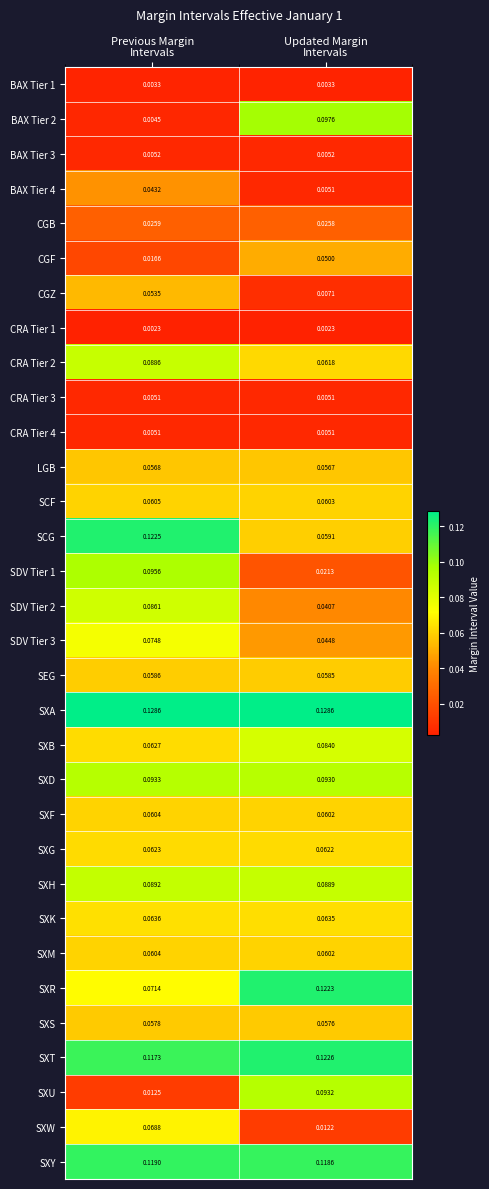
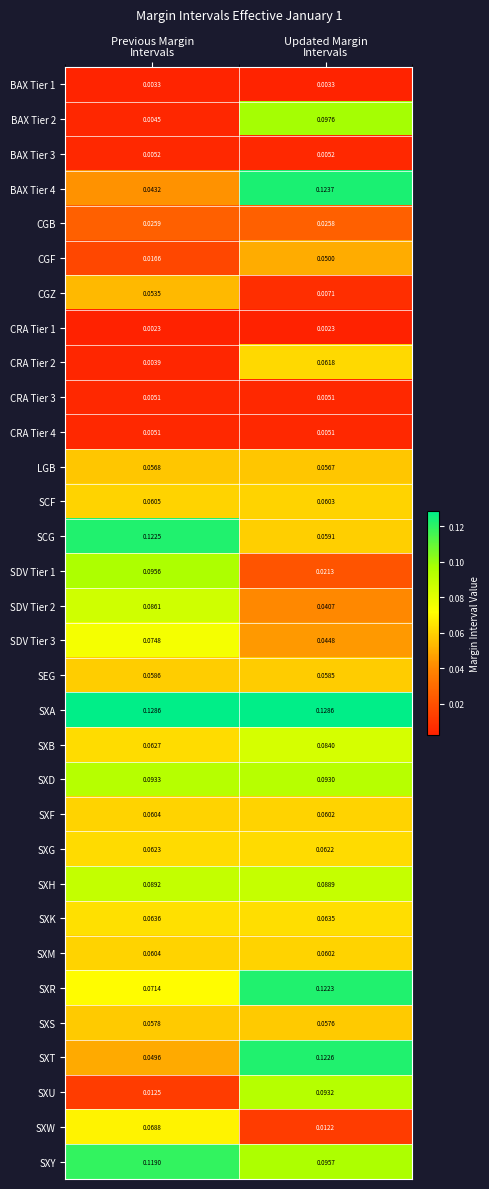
  {
    "BAX Tier 1": {
      "Previous Margin Intervals": 0.0033,
      "Updated Margin Intervals": 0.0033
    },
    "BAX Tier 2": {
      "Previous Margin Intervals": 0.0045,
      "Updated Margin Intervals": 0.0976
    },
    "BAX Tier 3": {
      "Previous Margin Intervals": 0.0052,
      "Updated Margin Intervals": 0.0052
    },
    "BAX Tier 4": {
      "Previous Margin Intervals": 0.0432,
-     "Updated Margin Intervals": 0.0051
+     "Updated Margin Intervals": 0.1237
    },
    "CGB": {
      "Previous Margin Intervals": 0.0259,
      "Updated Margin Intervals": 0.0258
    },
    "CGF": {
      "Previous Margin Intervals": 0.0166,
      "Updated Margin Intervals": 0.0500
    },
    "CGZ": {
      "Previous Margin Intervals": 0.0535,
      "Updated Margin Intervals": 0.0071
    },
    "CRA Tier 1": {
      "Previous Margin Intervals": 0.0023,
      "Updated Margin Intervals": 0.0023
    },
    "CRA Tier 2": {
-     "Previous Margin Intervals": 0.0886,
+     "Previous Margin Intervals": 0.0039,
      "Updated Margin Intervals": 0.0618
    },
    "CRA Tier 3": {
      "Previous Margin Intervals": 0.0051,
      "Updated Margin Intervals": 0.0051
    },
    "CRA Tier 4": {
      "Previous Margin Intervals": 0.0051,
      "Updated Margin Intervals": 0.0051
    },
    "LGB": {
      "Previous Margin Intervals": 0.0568,
      "Updated Margin Intervals": 0.0567
    },
    "SCF": {
      "Previous Margin Intervals": 0.0605,
      "Updated Margin Intervals": 0.0603
    },
    "SCG": {
      "Previous Margin Intervals": 0.1225,
      "Updated Margin Intervals": 0.0591
    },
    "SDV Tier 1": {
      "Previous Margin Intervals": 0.0956,
      "Updated Margin Intervals": 0.0213
    },
    "SDV Tier 2": {
      "Previous Margin Intervals": 0.0861,
      "Updated Margin Intervals": 0.0407
    },
    "SDV Tier 3": {
      "Previous Margin Intervals": 0.0748,
      "Updated Margin Intervals": 0.0448
    },
    "SEG": {
      "Previous Margin Intervals": 0.0586,
      "Updated Margin Intervals": 0.0585
    },
    "SXA": {
      "Previous Margin Intervals": 0.1286,
      "Updated Margin Intervals": 0.1286
    },
    "SXB": {
      "Previous Margin Intervals": 0.0627,
      "Updated Margin Intervals": 0.0840
    },
    "SXD": {
      "Previous Margin Intervals": 0.0933,
      "Updated Margin Intervals": 0.0930
    },
    "SXF": {
      "Previous Margin Intervals": 0.0604,
      "Updated Margin Intervals": 0.0602
    },
    "SXG": {
      "Previous Margin Intervals": 0.0623,
      "Updated Margin Intervals": 0.0622
    },
    "SXH": {
      "Previous Margin Intervals": 0.0892,
      "Updated Margin Intervals": 0.0889
    },
    "SXK": {
      "Previous Margin Intervals": 0.0636,
      "Updated Margin Intervals": 0.0635
    },
    "SXM": {
      "Previous Margin Intervals": 0.0604,
      "Updated Margin Intervals": 0.0602
    },
    "SXR": {
      "Previous Margin Intervals": 0.0714,
      "Updated Margin Intervals": 0.1223
    },
    "SXS": {
      "Previous Margin Intervals": 0.0578,
      "Updated Margin Intervals": 0.0576
    },
    "SXT": {
-     "Previous Margin Intervals": 0.1173,
+     "Previous Margin Intervals": 0.0496,
      "Updated Margin Intervals": 0.1226
    },
    "SXU": {
      "Previous Margin Intervals": 0.0125,
      "Updated Margin Intervals": 0.0932
    },
    "SXW": {
      "Previous Margin Intervals": 0.0688,
      "Updated Margin Intervals": 0.0122
    },
    "SXY": {
      "Previous Margin Intervals": 0.1190,
-     "Updated Margin Intervals": 0.1186
+     "Updated Margin Intervals": 0.0957
    }
  }
